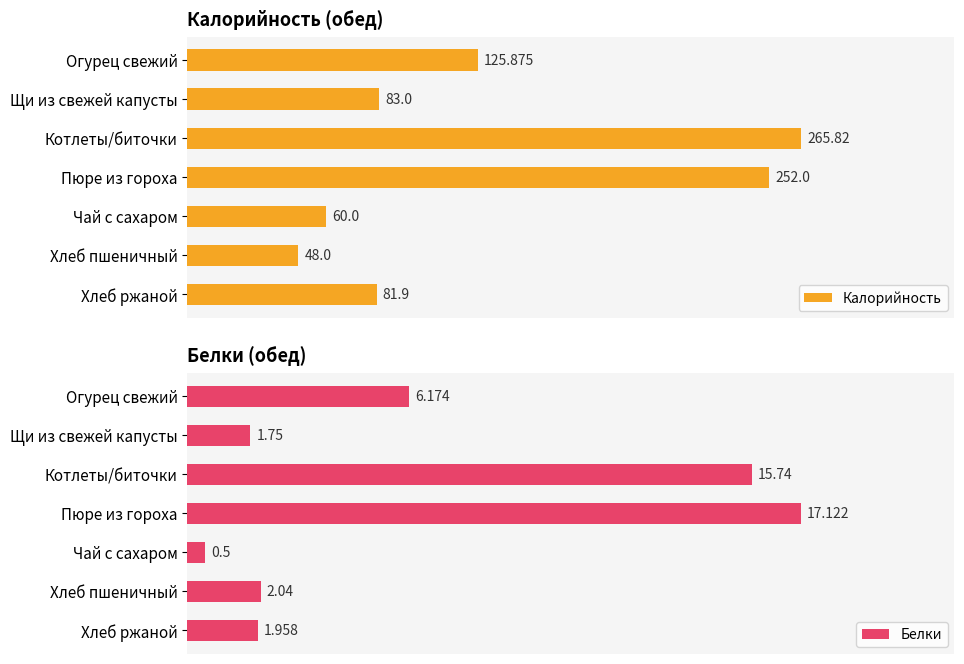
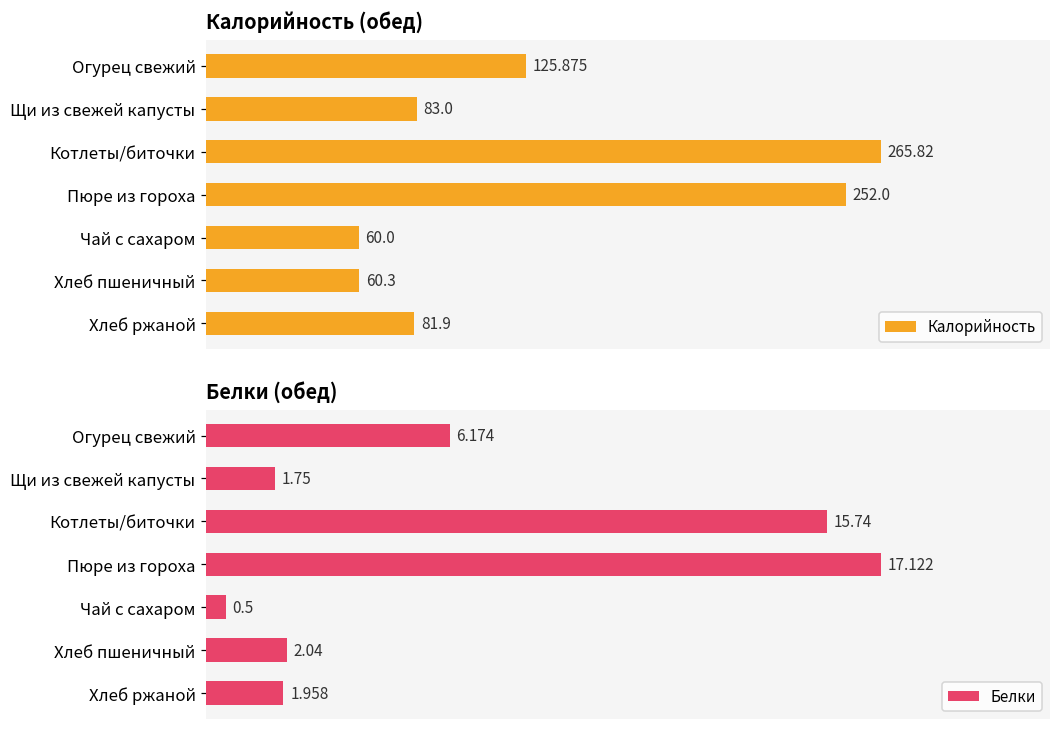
  {
    "Калорийность (обед)": {
      "Огурец свежий": 125.875,
      "Щи из свежей капусты": 83.0,
      "Котлеты/биточки": 265.82,
      "Пюре из гороха": 252.0,
      "Чай с сахаром": 60.0,
-     "Хлеб пшеничный": 48.0,
+     "Хлеб пшеничный": 60.3,
      "Хлеб ржаной": 81.9
    },
    "Белки (обед)": {
      "Огурец свежий": 6.174,
      "Щи из свежей капусты": 1.75,
      "Котлеты/биточки": 15.74,
      "Пюре из гороха": 17.122,
      "Чай с сахаром": 0.5,
      "Хлеб пшеничный": 2.04,
      "Хлеб ржаной": 1.958
    }
  }
